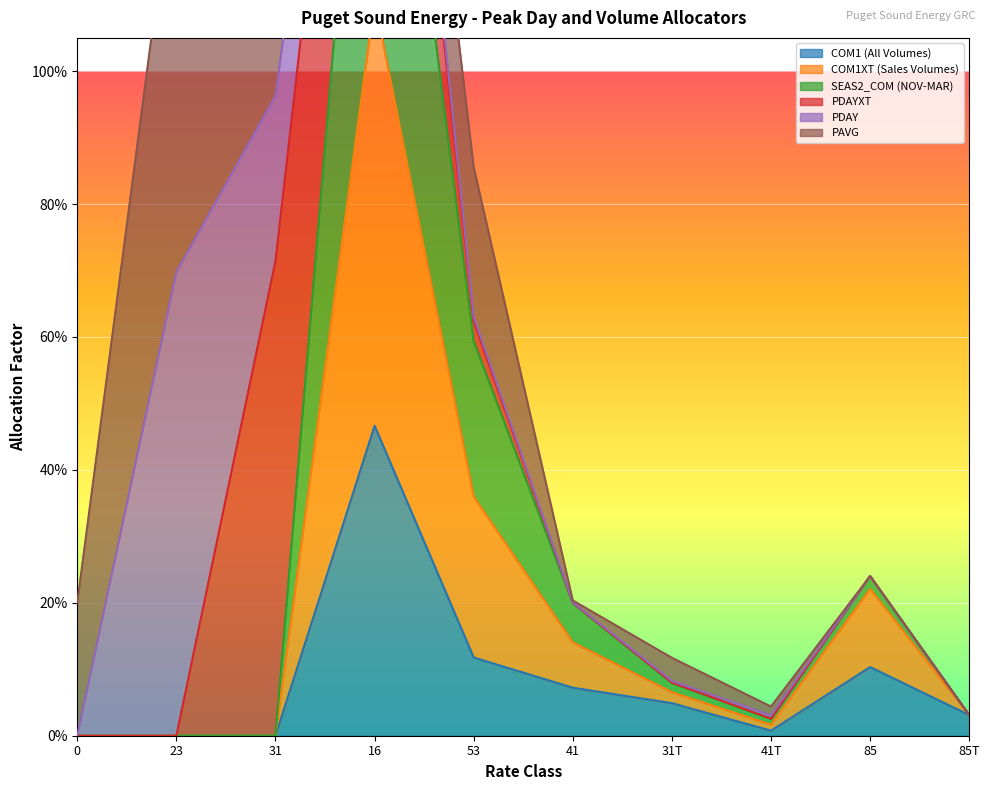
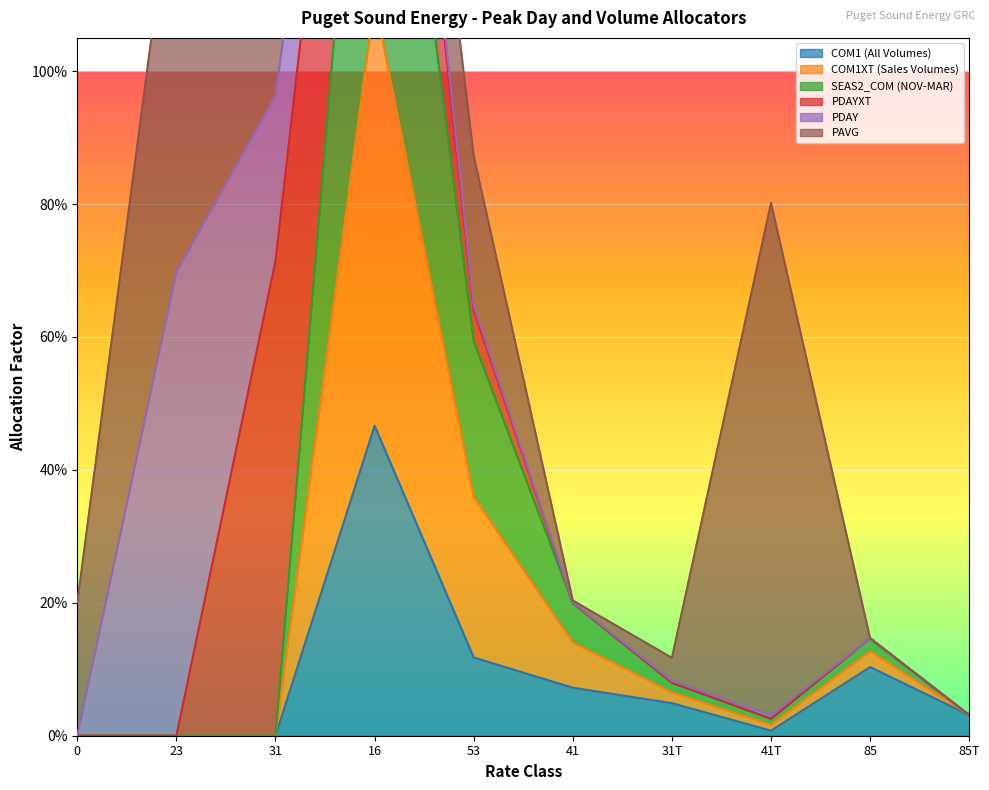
  {
    "COM1 (All Volumes)": {
      "16": "47%",
      "53": "12%",
      "41": "7%",
      "31T": "5%",
      "41T": "1%",
      "85": "10%"
    },
    "COM1XT (Sales Volumes)": {
      "53": "24%",
      "41": "7%",
      "31T": "2%",
      "41T": "1%",
-     "85": "12%"
+     "85": "2%"
    },
    "SEAS2_COM (NOV-MAR)": {
      "53": "23%"
    },
    "PDAYXT": {
      "31": "71%",
-     "53": "3%"
+     "53": "5%"
    },
    "PDAY": {
      "23": "70%",
      "31": "25%",
      "53": "1%",
      "41T": "1%"
    },
    "PAVG": {
      "0": "20%",
      "53": "23%",
      "31T": "3%",
-     "41T": "1%"
+     "41T": "77%"
    }
  }
